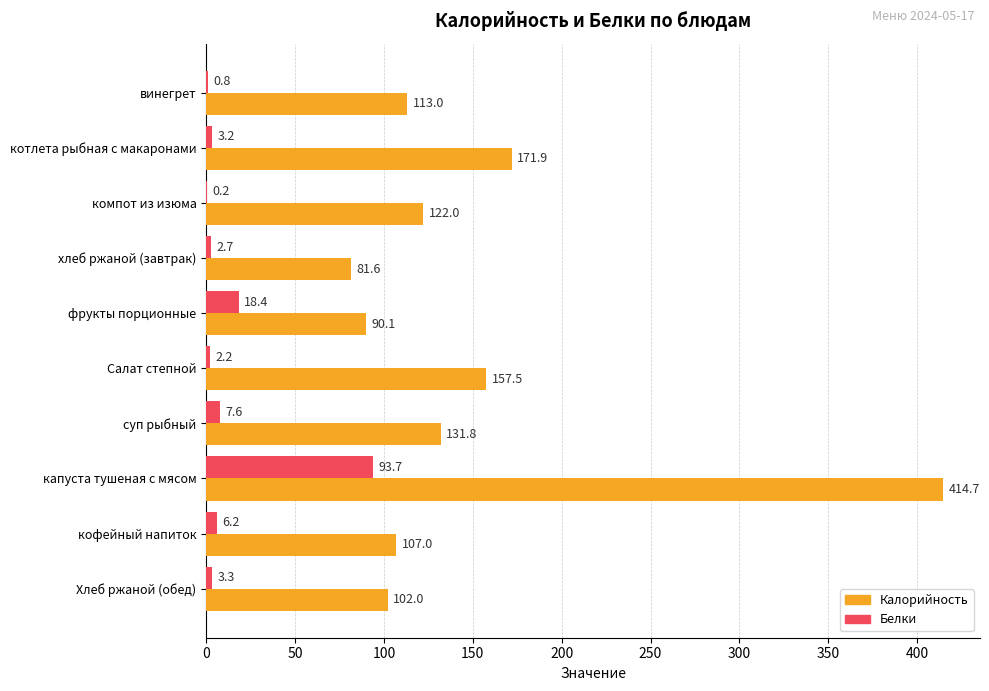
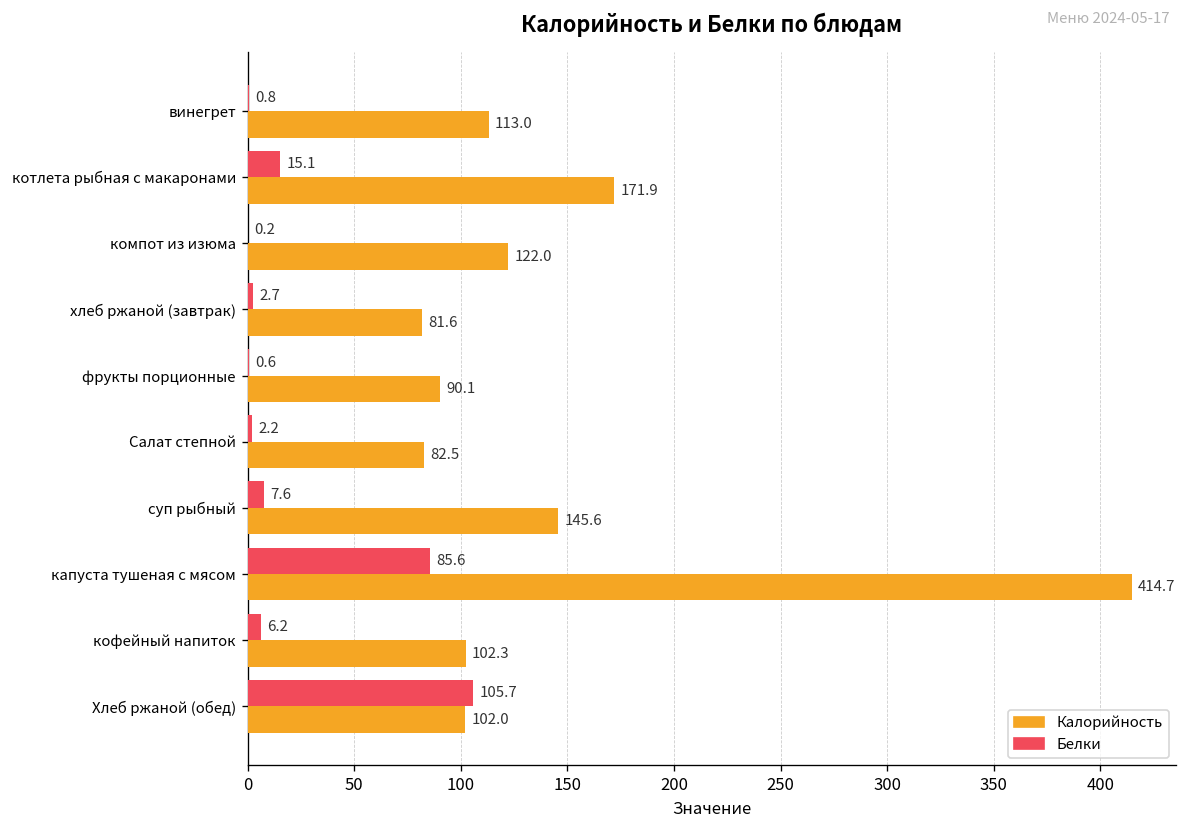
  {
    "Калорийность": {
      "винегрет": 113.0,
      "котлета рыбная с макаронами": 171.9,
      "компот из изюма": 122.0,
      "хлеб ржаной (завтрак)": 81.6,
      "фрукты порционные": 90.1,
-     "Салат степной": 157.5,
-     "суп рыбный": 131.8,
+     "Салат степной": 82.5,
+     "суп рыбный": 145.6,
      "капуста тушеная с мясом": 414.7,
-     "кофейный напиток": 107.0,
+     "кофейный напиток": 102.3,
      "Хлеб ржаной (обед)": 102.0
    },
    "Белки": {
      "винегрет": 0.8,
-     "котлета рыбная с макаронами": 3.2,
+     "котлета рыбная с макаронами": 15.1,
      "компот из изюма": 0.2,
      "хлеб ржаной (завтрак)": 2.7,
-     "фрукты порционные": 18.4,
+     "фрукты порционные": 0.6,
      "Салат степной": 2.2,
      "суп рыбный": 7.6,
-     "капуста тушеная с мясом": 93.7,
+     "капуста тушеная с мясом": 85.6,
      "кофейный напиток": 6.2,
-     "Хлеб ржаной (обед)": 3.3
+     "Хлеб ржаной (обед)": 105.7
    }
  }
